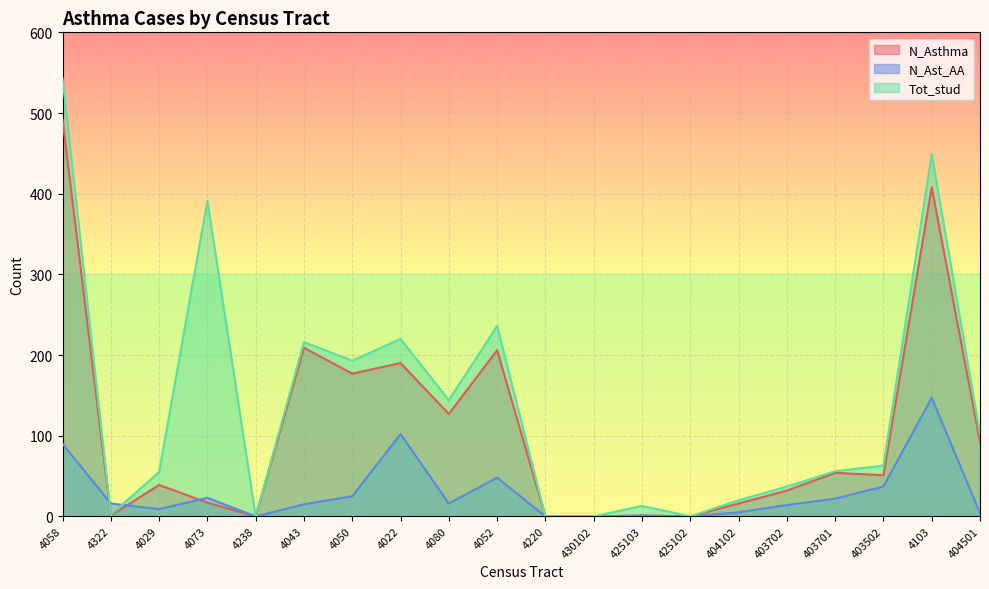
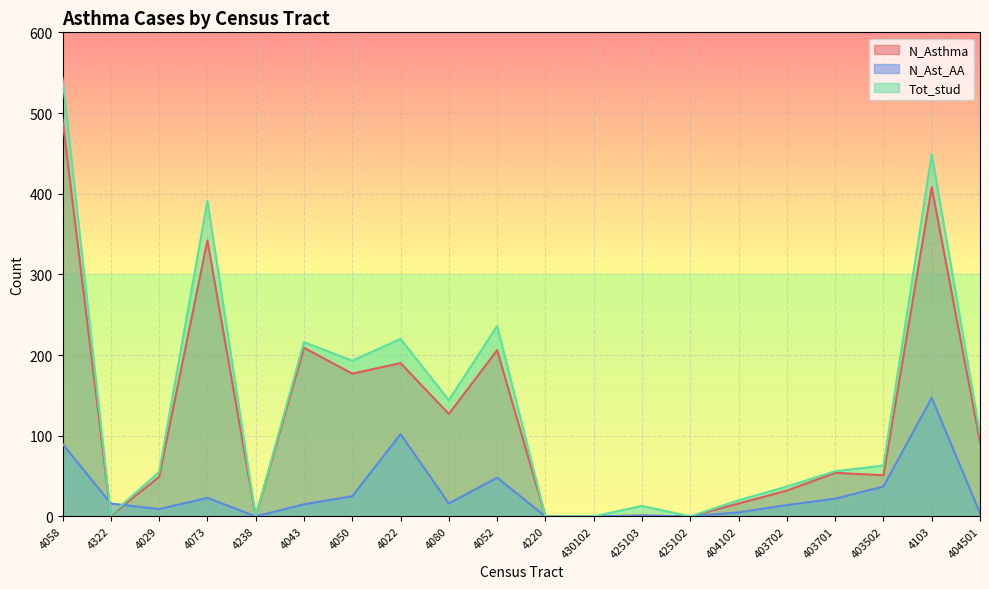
  {
    "N_Asthma": {
      "4058": 490,
-     "4029": 40,
-     "4073": 20,
+     "4029": 50,
+     "4073": 340,
      "4043": 210,
      "4050": 180,
      "4022": 190,
      "4080": 130,
      "4052": 210,
      "404102": 20,
      "403702": 30,
      "403502": 50,
      "4103": 410,
      "404501": 90
    },
    "N_Ast_AA": {
      "4058": 90,
      "4322": 20,
      "4029": 10,
      "4073": 20,
      "4043": 20,
      "4050": 30,
      "4022": 100,
      "4080": 20,
      "4052": 50,
      "404102": 10,
      "403702": 10,
      "403701": 20,
      "403502": 40,
      "4103": 150,
      "404501": 0
    },
    "Tot_stud": {
      "4058": 540,
      "4029": 60,
      "4073": 390,
      "4043": 220,
      "4050": 190,
      "4022": 220,
      "4080": 140,
      "4052": 240,
      "425103": 10,
      "404102": 20,
      "403702": 40,
      "403502": 60,
      "4103": 450,
      "404501": 100
    }
  }
